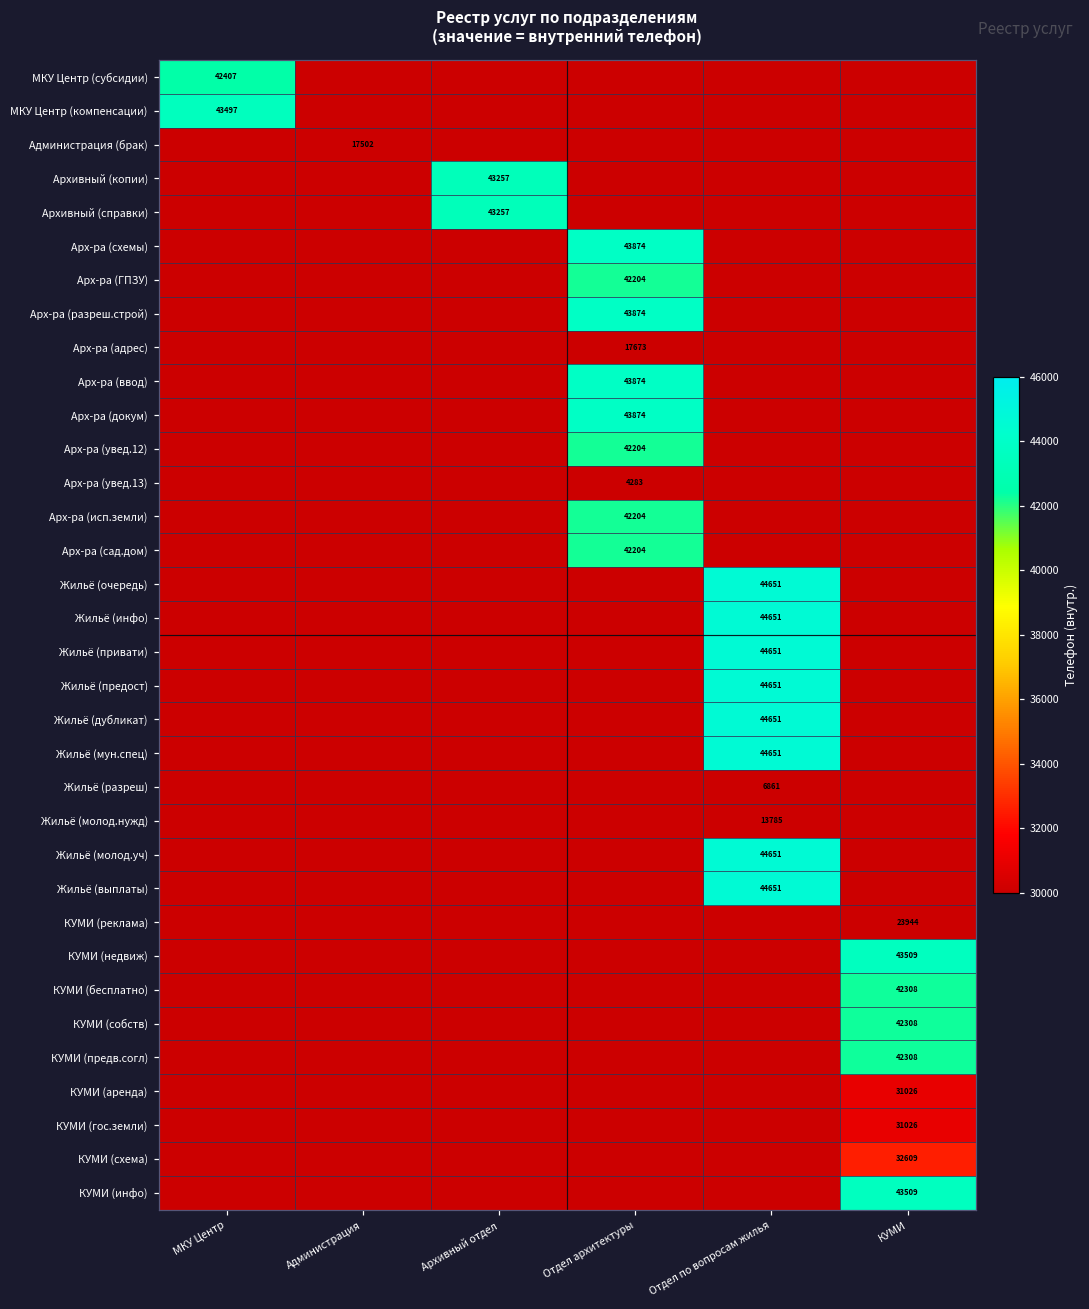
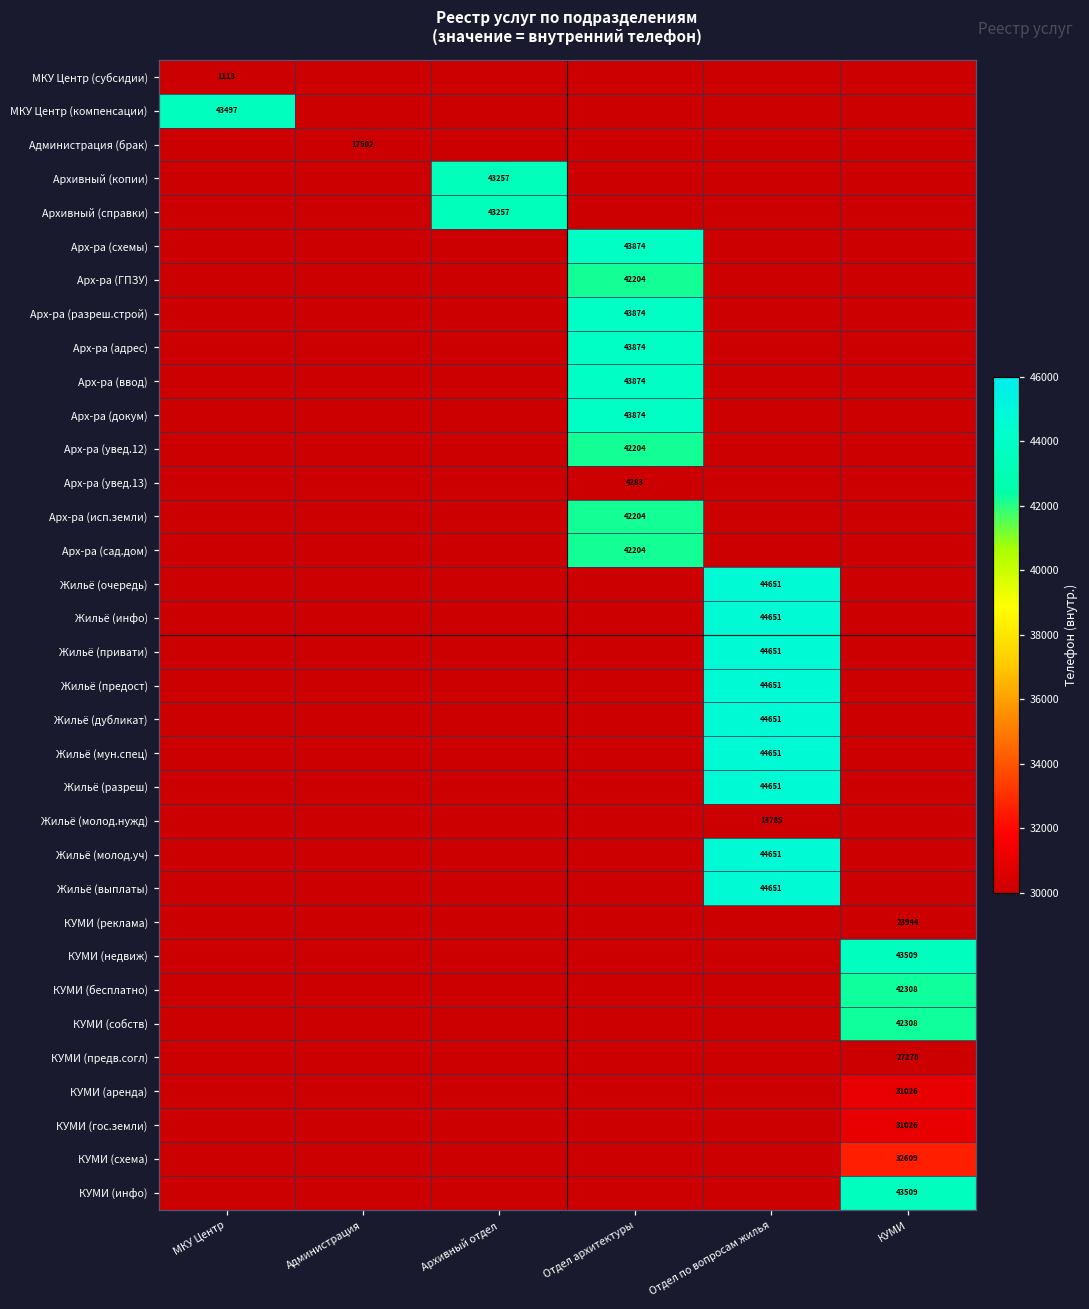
  {
    "МКУ Центр (субсидии)": {
-     "МКУ Центр": 42407
+     "МКУ Центр": 1113
    },
    "МКУ Центр (компенсации)": {
      "МКУ Центр": 43497
    },
    "Администрация (брак)": {
      "Администрация": 17502
    },
    "Архивный (копии)": {
      "Архивный отдел": 43257
    },
    "Архивный (справки)": {
      "Архивный отдел": 43257
    },
    "Арх-ра (схемы)": {
      "Отдел архитектуры": 43874
    },
    "Арх-ра (ГПЗУ)": {
      "Отдел архитектуры": 42204
    },
    "Арх-ра (разреш.строй)": {
      "Отдел архитектуры": 43874
    },
    "Арх-ра (адрес)": {
-     "Отдел архитектуры": 17673
+     "Отдел архитектуры": 43874
    },
    "Арх-ра (ввод)": {
      "Отдел архитектуры": 43874
    },
    "Арх-ра (докум)": {
      "Отдел архитектуры": 43874
    },
    "Арх-ра (увед.12)": {
      "Отдел архитектуры": 42204
    },
    "Арх-ра (увед.13)": {
      "Отдел архитектуры": 4283
    },
    "Арх-ра (исп.земли)": {
      "Отдел архитектуры": 42204
    },
    "Арх-ра (сад.дом)": {
      "Отдел архитектуры": 42204
    },
    "Жильё (очередь)": {
      "Отдел по вопросам жилья": 44651
    },
    "Жильё (инфо)": {
      "Отдел по вопросам жилья": 44651
    },
    "Жильё (привати)": {
      "Отдел по вопросам жилья": 44651
    },
    "Жильё (предост)": {
      "Отдел по вопросам жилья": 44651
    },
    "Жильё (дубликат)": {
      "Отдел по вопросам жилья": 44651
    },
    "Жильё (мун.спец)": {
      "Отдел по вопросам жилья": 44651
    },
    "Жильё (разреш)": {
-     "Отдел по вопросам жилья": 6861
+     "Отдел по вопросам жилья": 44651
    },
    "Жильё (молод.нужд)": {
      "Отдел по вопросам жилья": 13785
    },
    "Жильё (молод.уч)": {
      "Отдел по вопросам жилья": 44651
    },
    "Жильё (выплаты)": {
      "Отдел по вопросам жилья": 44651
    },
    "КУМИ (реклама)": {
      "КУМИ": 23944
    },
    "КУМИ (недвиж)": {
      "КУМИ": 43509
    },
    "КУМИ (бесплатно)": {
      "КУМИ": 42308
    },
    "КУМИ (собств)": {
      "КУМИ": 42308
    },
    "КУМИ (предв.согл)": {
-     "КУМИ": 42308
+     "КУМИ": 27278
    },
    "КУМИ (аренда)": {
      "КУМИ": 31026
    },
    "КУМИ (гос.земли)": {
      "КУМИ": 31026
    },
    "КУМИ (схема)": {
      "КУМИ": 32609
    },
    "КУМИ (инфо)": {
      "КУМИ": 43509
    }
  }
